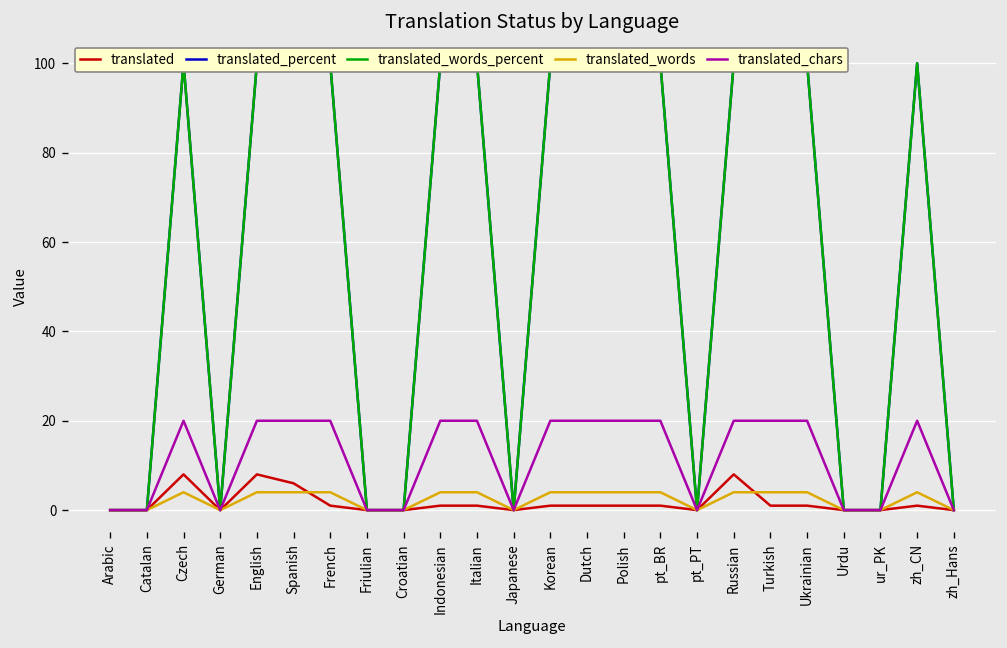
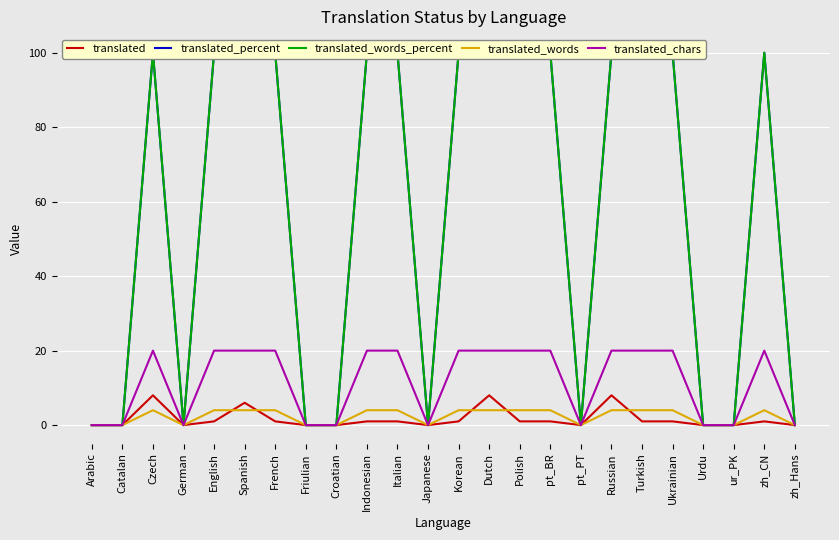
  {
    "translated": {
      "Czech": 8,
-     "English": 8,
+     "English": 1,
      "Spanish": 6,
      "French": 1,
      "Indonesian": 1,
      "Italian": 1,
      "Korean": 1,
-     "Dutch": 1,
+     "Dutch": 8,
      "Polish": 1,
      "pt_BR": 1,
      "Russian": 8,
      "Turkish": 1,
      "Ukrainian": 1,
      "zh_CN": 1
    },
    "translated_words_percent": {
      "zh_CN": 100
    },
    "translated_words": {
      "Czech": 4,
      "English": 4,
      "Spanish": 4,
      "French": 4,
      "Indonesian": 4,
      "Italian": 4,
      "Korean": 4,
      "Dutch": 4,
      "Polish": 4,
      "pt_BR": 4,
      "Russian": 4,
      "Turkish": 4,
      "Ukrainian": 4,
      "zh_CN": 4
    },
    "translated_chars": {
      "Czech": 20,
      "English": 20,
      "Spanish": 20,
      "French": 20,
      "Indonesian": 20,
      "Italian": 20,
      "Korean": 20,
      "Dutch": 20,
      "Polish": 20,
      "pt_BR": 20,
      "Russian": 20,
      "Turkish": 20,
      "Ukrainian": 20,
      "zh_CN": 20
    }
  }
